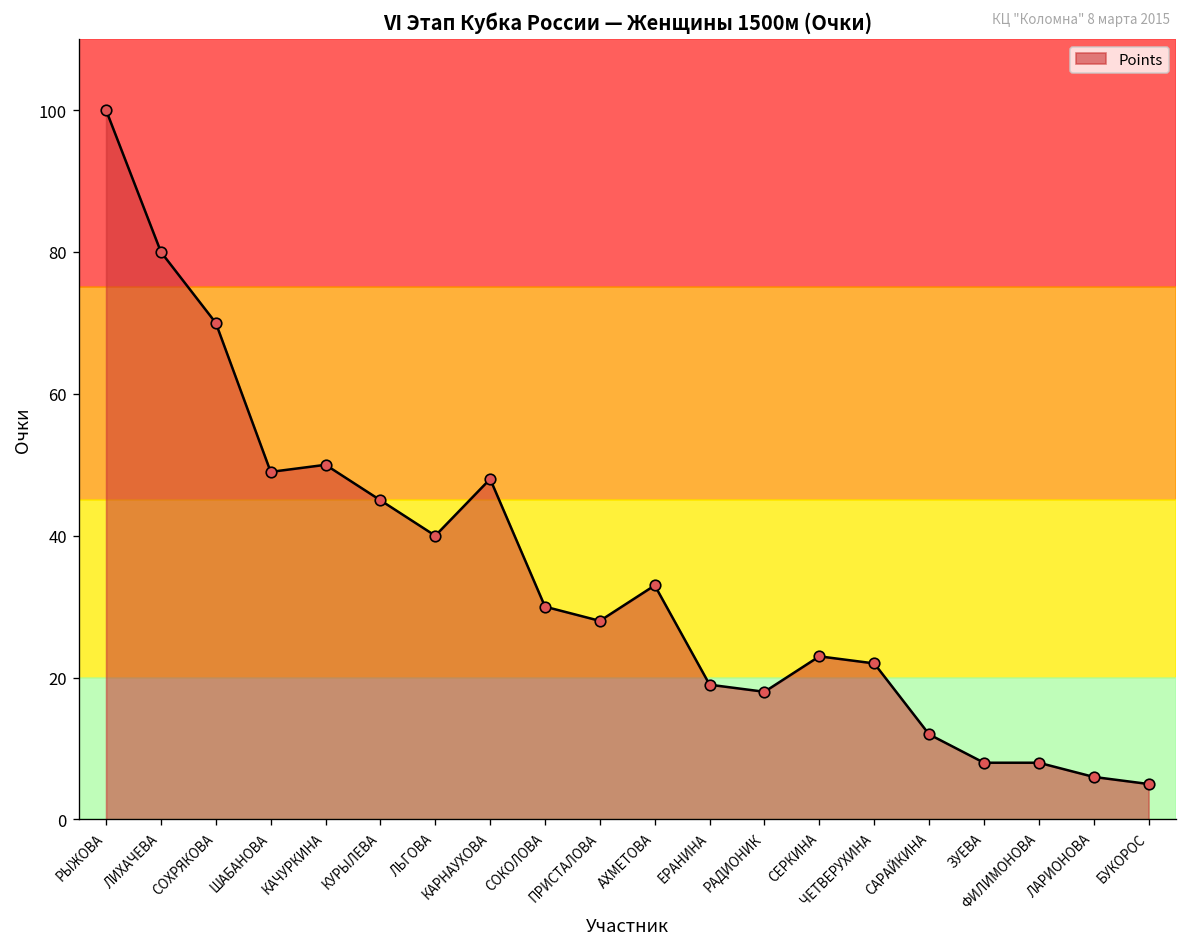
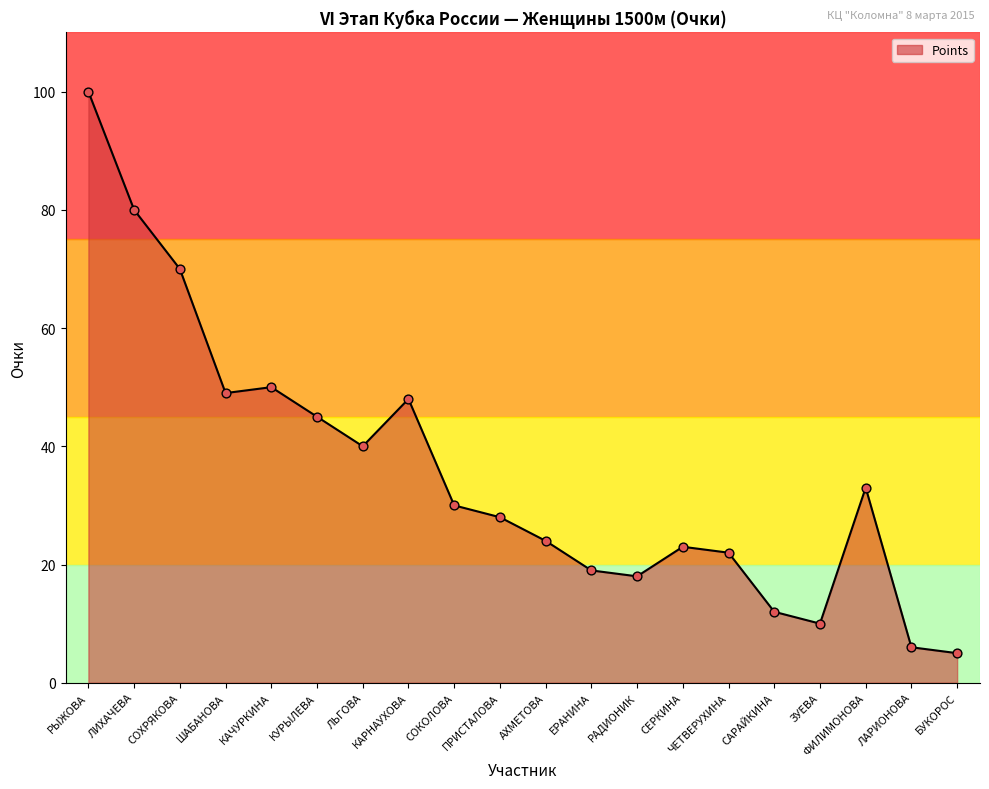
  {
    "РЫЖОВА": 100,
    "ЛИХАЧЕВА": 80,
    "СОХРЯКОВА": 70,
    "ШАБАНОВА": 49,
    "КАЧУРКИНА": 50,
    "КУРЫЛЕВА": 45,
    "ЛЬГОВА": 40,
    "КАРНАУХОВА": 48,
    "СОКОЛОВА": 30,
    "ПРИСТАЛОВА": 28,
-   "АХМЕТОВА": 33,
+   "АХМЕТОВА": 24,
    "ЕРАНИНА": 19,
    "РАДИОНИК": 18,
    "СЕРКИНА": 23,
    "ЧЕТВЕРУХИНА": 22,
    "САРАЙКИНА": 12,
-   "ЗУЕВА": 8,
-   "ФИЛИМОНОВА": 8,
+   "ЗУЕВА": 10,
+   "ФИЛИМОНОВА": 33,
    "ЛАРИОНОВА": 6,
    "БУКОРОС": 5
  }
